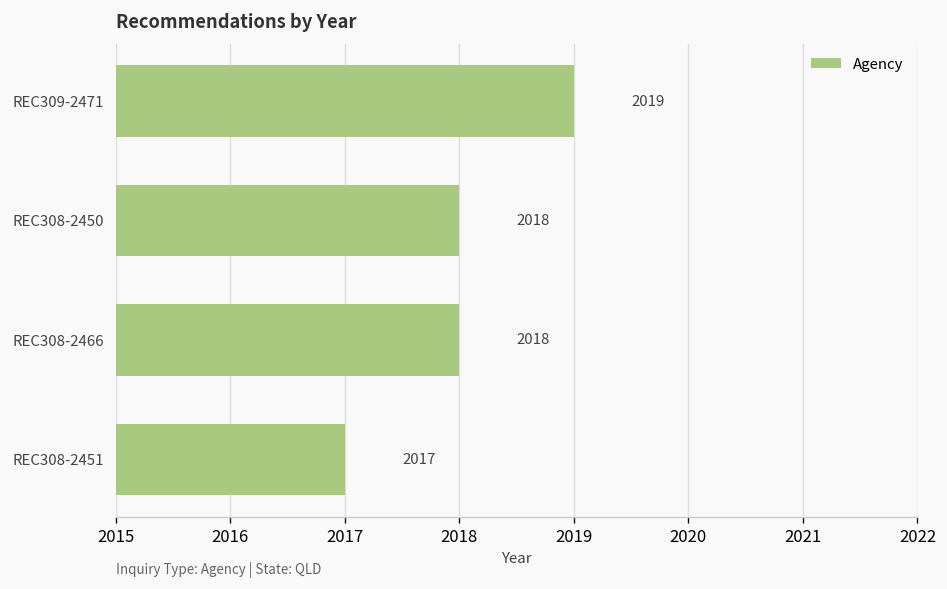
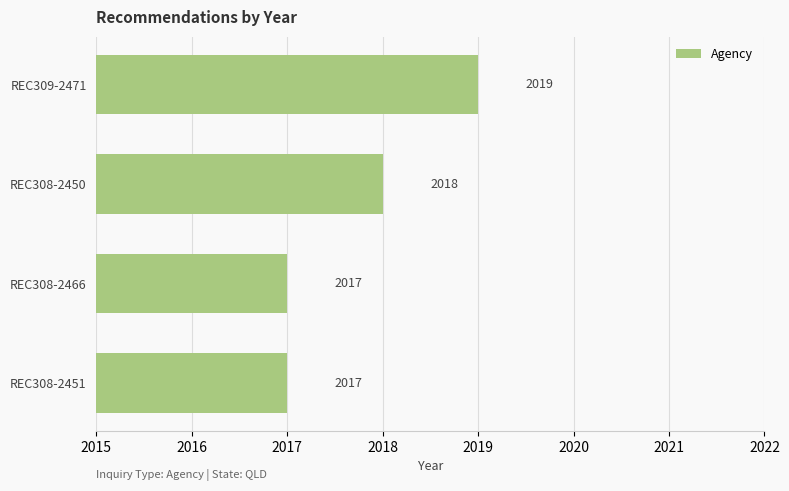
  {
-   "REC308-2466": 2018
+   "REC308-2466": 2017
  }
